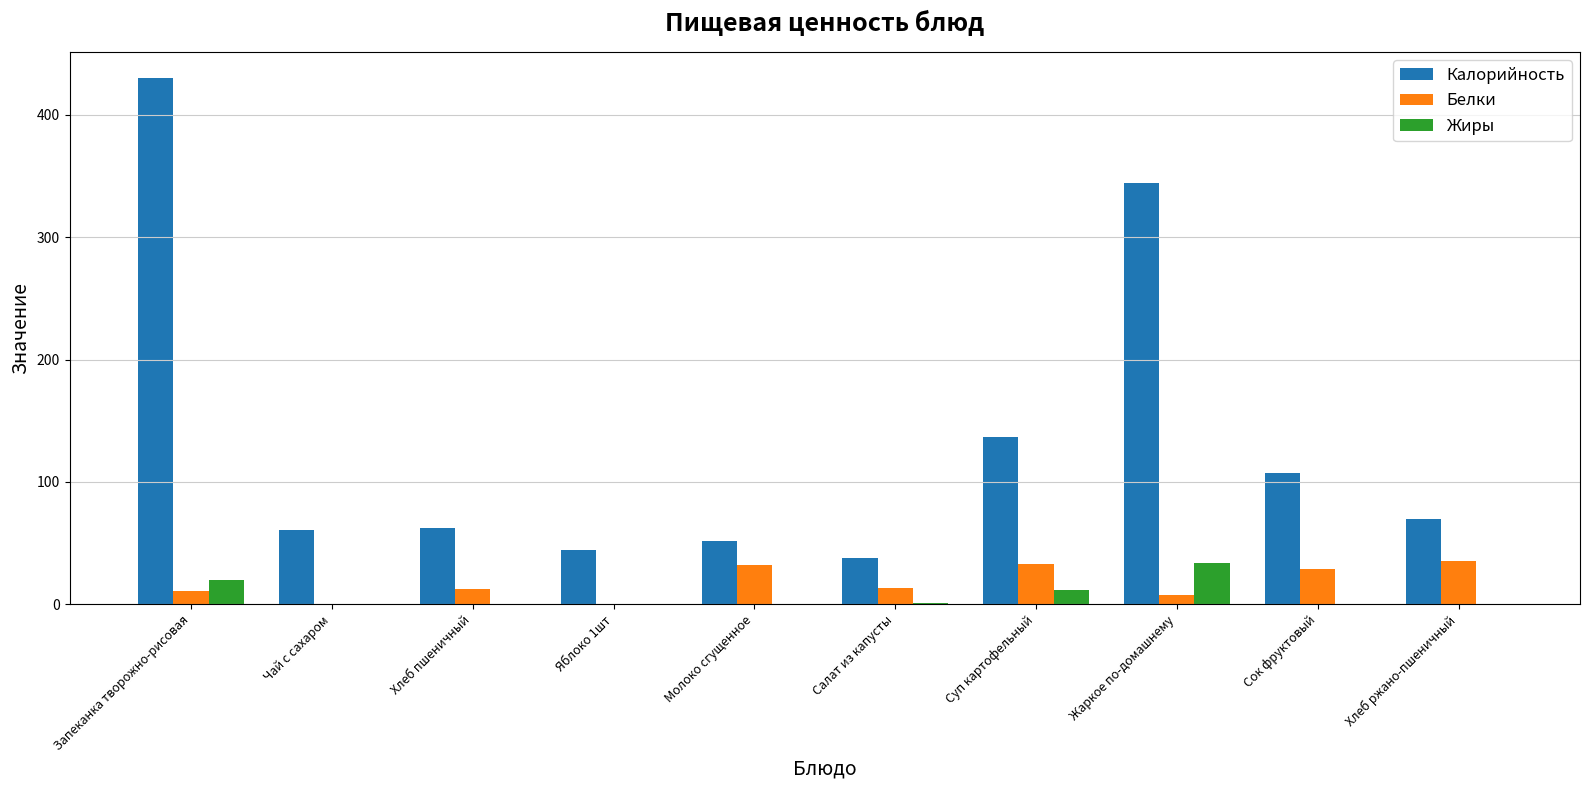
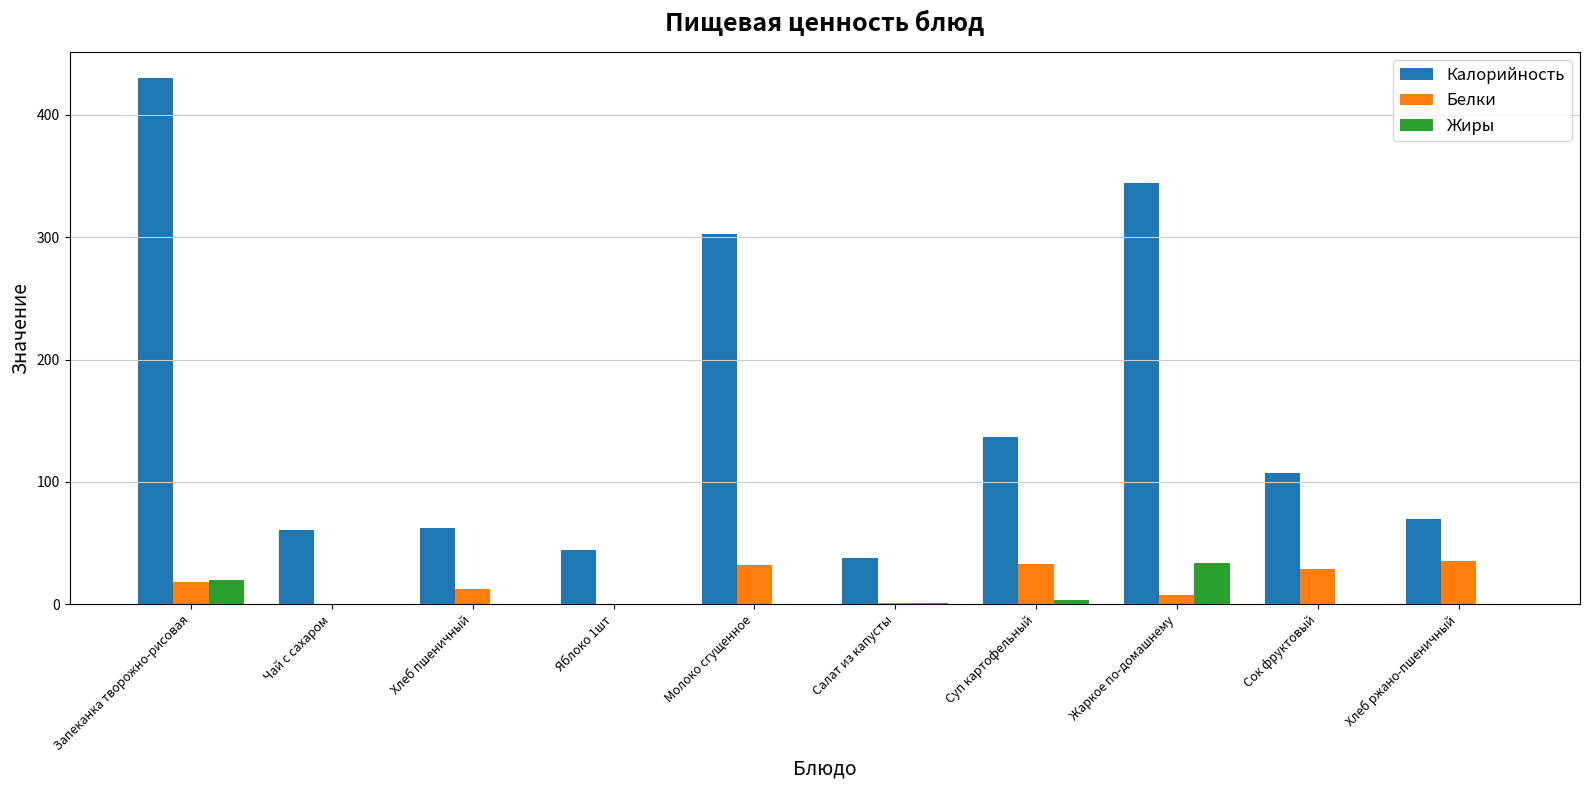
  {
    "Калорийность": {
      "Запеканка творожно-рисовая": 430,
      "Чай с сахаром": 61,
      "Хлеб пшеничный": 62,
      "Яблоко 1шт": 44,
-     "Молоко сгущенное": 52,
+     "Молоко сгущенное": 303,
      "Салат из капусты": 38,
      "Суп картофельный": 136,
      "Жаркое по-домашнему": 345,
      "Сок фруктовый": 107,
      "Хлеб ржано-пшеничный": 70
    },
    "Белки": {
-     "Запеканка творожно-рисовая": 11,
+     "Запеканка творожно-рисовая": 18,
      "Чай с сахаром": 0,
      "Хлеб пшеничный": 12,
      "Яблоко 1шт": 0,
      "Молоко сгущенное": 32,
-     "Салат из капусты": 13,
+     "Салат из капусты": 1,
      "Суп картофельный": 33,
      "Жаркое по-домашнему": 8,
      "Сок фруктовый": 29,
      "Хлеб ржано-пшеничный": 35
    },
    "Жиры": {
      "Запеканка творожно-рисовая": 20,
      "Чай с сахаром": 0,
      "Хлеб пшеничный": 0,
      "Яблоко 1шт": 0,
      "Молоко сгущенное": 0,
-     "Суп картофельный": 11,
+     "Суп картофельный": 4,
      "Жаркое по-домашнему": 34,
      "Сок фруктовый": 0,
      "Хлеб ржано-пшеничный": 0
    }
  }
